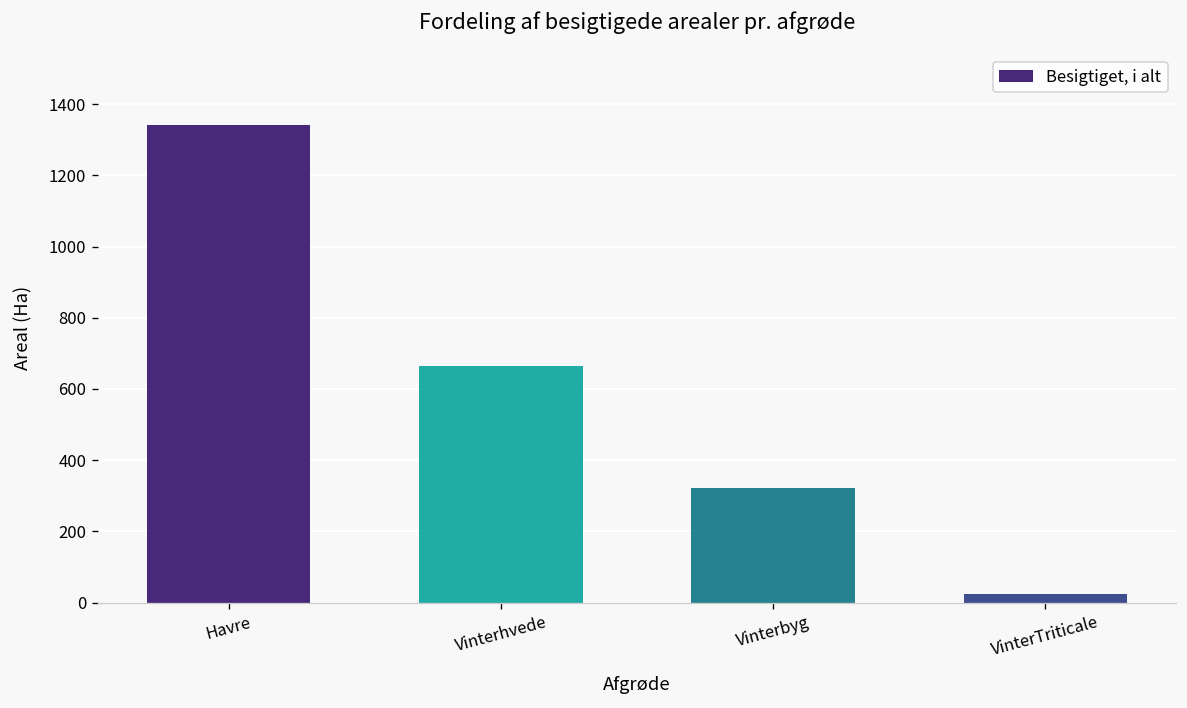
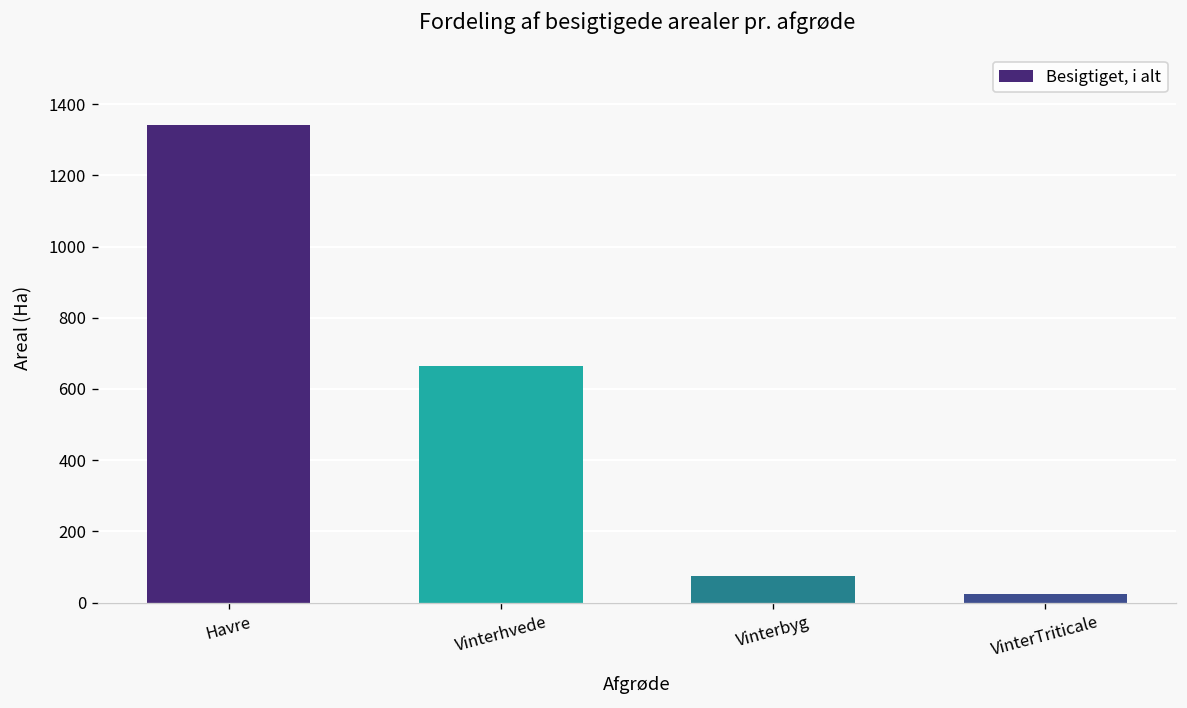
  {
    "Havre": 1340,
    "Vinterhvede": 660,
-   "Vinterbyg": 320,
+   "Vinterbyg": 80,
    "VinterTriticale": 30
  }
